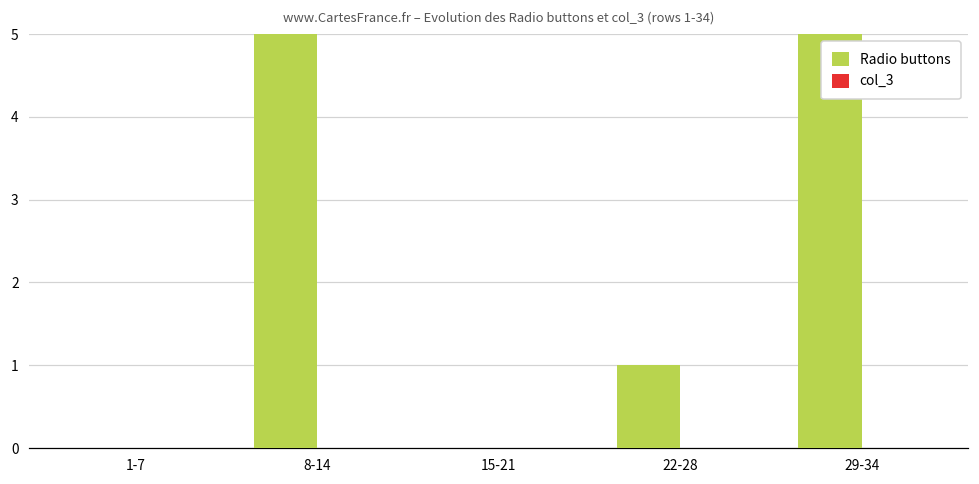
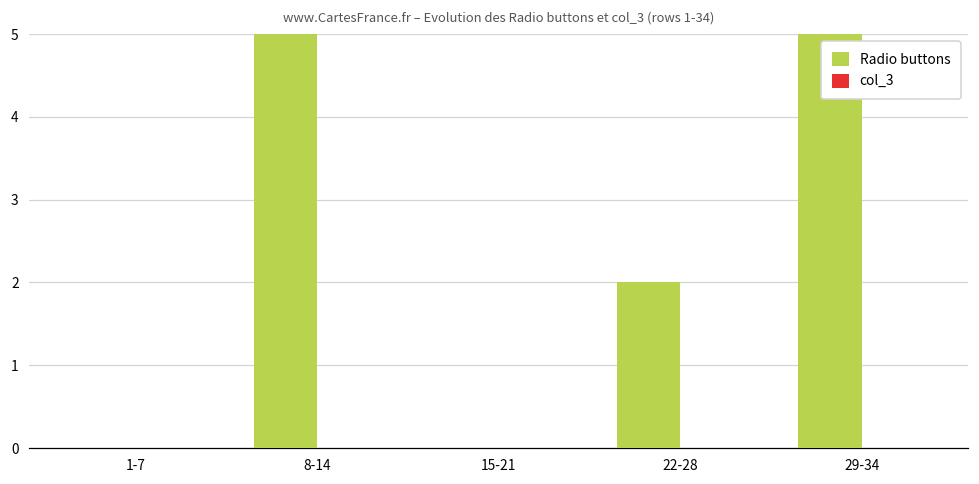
  {
    "Radio buttons": {
      "1-7": 0,
      "8-14": 5,
      "15-21": 0,
-     "22-28": 1
+     "22-28": 2
    },
    "col_3": {
      "1-7": 0,
      "8-14": 0,
      "15-21": 0,
      "22-28": 0,
      "29-34": 0
    }
  }
